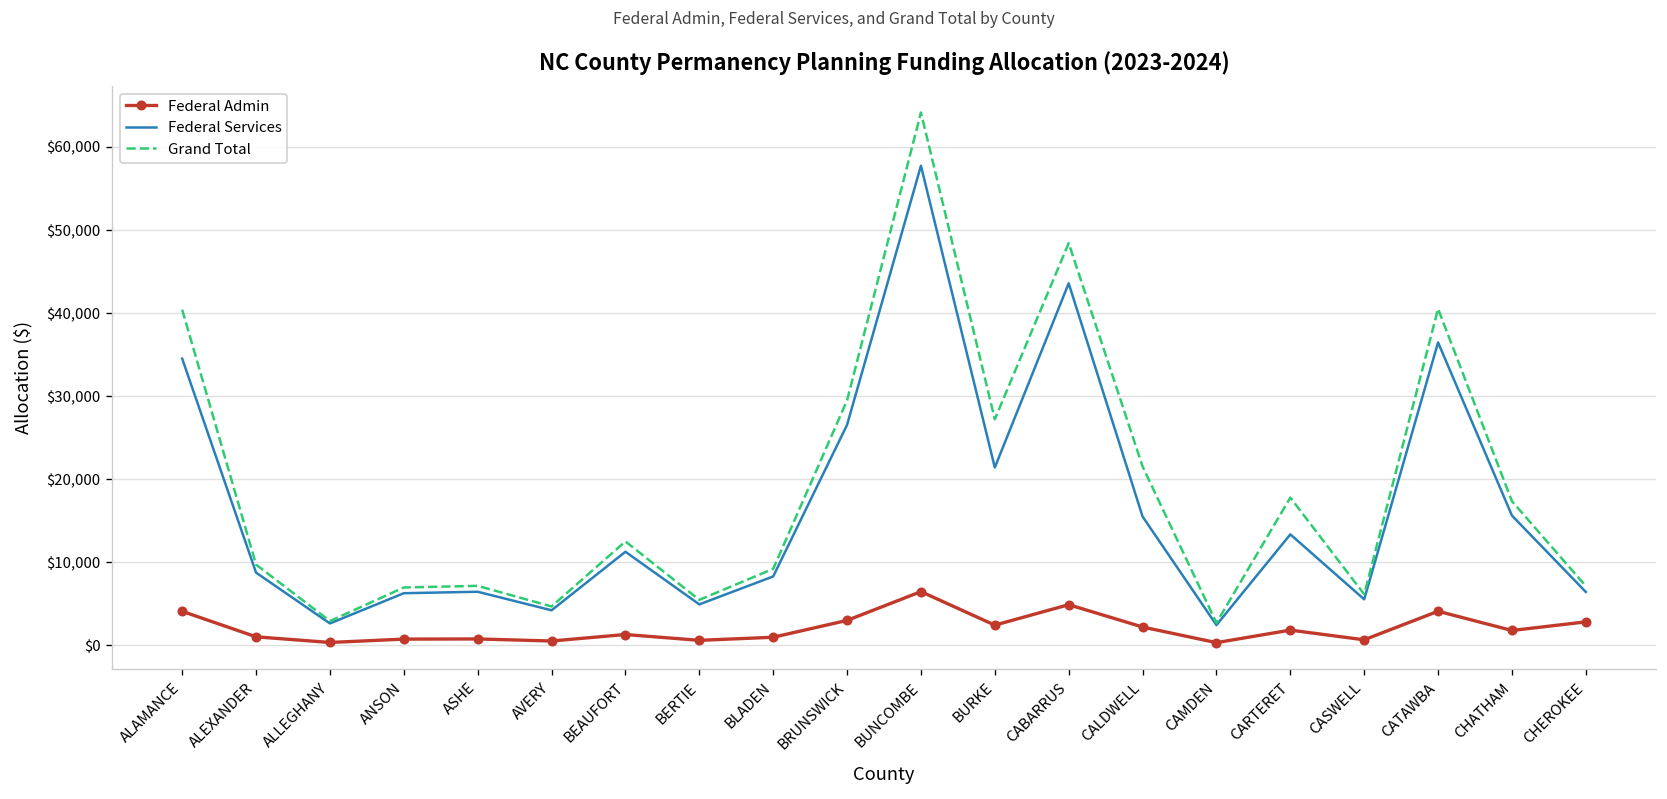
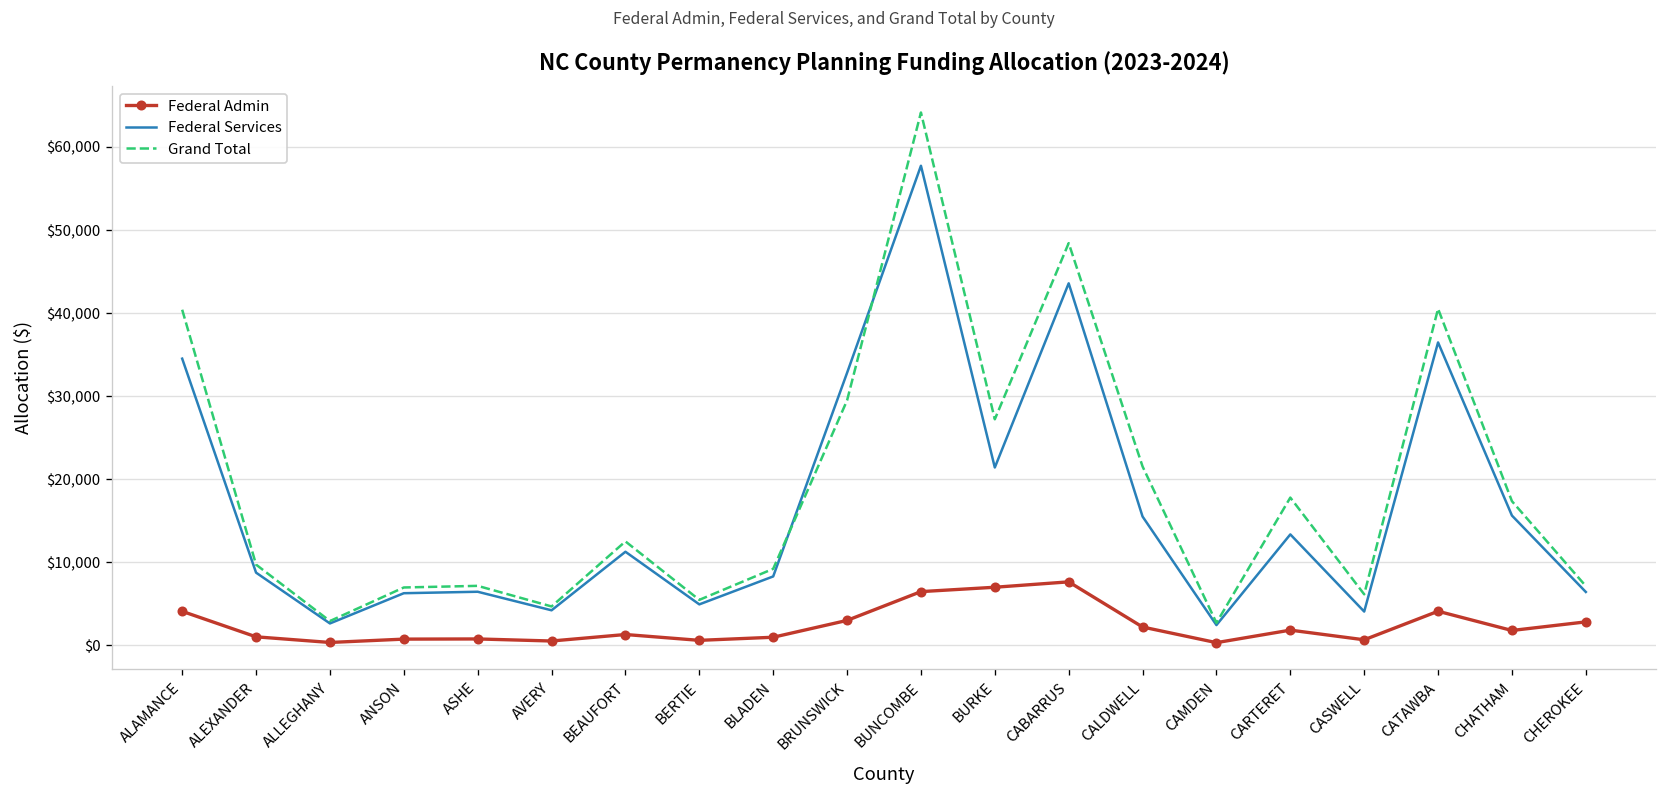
  {
    "Federal Admin": {
      "ALAMANCE": "$4,000",
      "ALEXANDER": "$1,000",
      "ALLEGHANY": "$0",
      "ANSON": "$1,000",
      "ASHE": "$1,000",
      "AVERY": "$0",
      "BEAUFORT": "$1,000",
      "BERTIE": "$1,000",
      "BLADEN": "$1,000",
      "BRUNSWICK": "$3,000",
      "BUNCOMBE": "$6,000",
-     "BURKE": "$2,000",
-     "CABARRUS": "$5,000",
+     "BURKE": "$7,000",
+     "CABARRUS": "$8,000",
      "CALDWELL": "$2,000",
      "CAMDEN": "$0",
      "CARTERET": "$2,000",
      "CASWELL": "$1,000",
      "CATAWBA": "$4,000",
      "CHATHAM": "$2,000",
      "CHEROKEE": "$3,000"
    },
    "Federal Services": {
      "ALAMANCE": "$34,000",
      "ALEXANDER": "$9,000",
      "ANSON": "$6,000",
      "ASHE": "$6,000",
      "AVERY": "$4,000",
      "BEAUFORT": "$11,000",
      "BERTIE": "$5,000",
      "BLADEN": "$8,000",
-     "BRUNSWICK": "$27,000",
+     "BRUNSWICK": "$33,000",
      "BUNCOMBE": "$58,000",
      "BURKE": "$21,000",
      "CABARRUS": "$44,000",
      "CALDWELL": "$15,000",
      "CARTERET": "$13,000",
-     "CASWELL": "$5,000",
+     "CASWELL": "$4,000",
      "CATAWBA": "$36,000",
      "CHATHAM": "$16,000",
      "CHEROKEE": "$6,000"
    },
    "Grand Total": {
      "ALAMANCE": "$40,000",
      "ALEXANDER": "$10,000",
      "ANSON": "$7,000",
      "ASHE": "$7,000",
      "AVERY": "$5,000",
      "BEAUFORT": "$12,000",
      "BERTIE": "$5,000",
      "BLADEN": "$9,000",
      "BRUNSWICK": "$29,000",
      "BUNCOMBE": "$64,000",
      "BURKE": "$27,000",
      "CABARRUS": "$48,000",
      "CALDWELL": "$21,000",
      "CARTERET": "$18,000",
      "CASWELL": "$6,000",
      "CATAWBA": "$40,000",
      "CHATHAM": "$17,000",
      "CHEROKEE": "$7,000"
    }
  }
